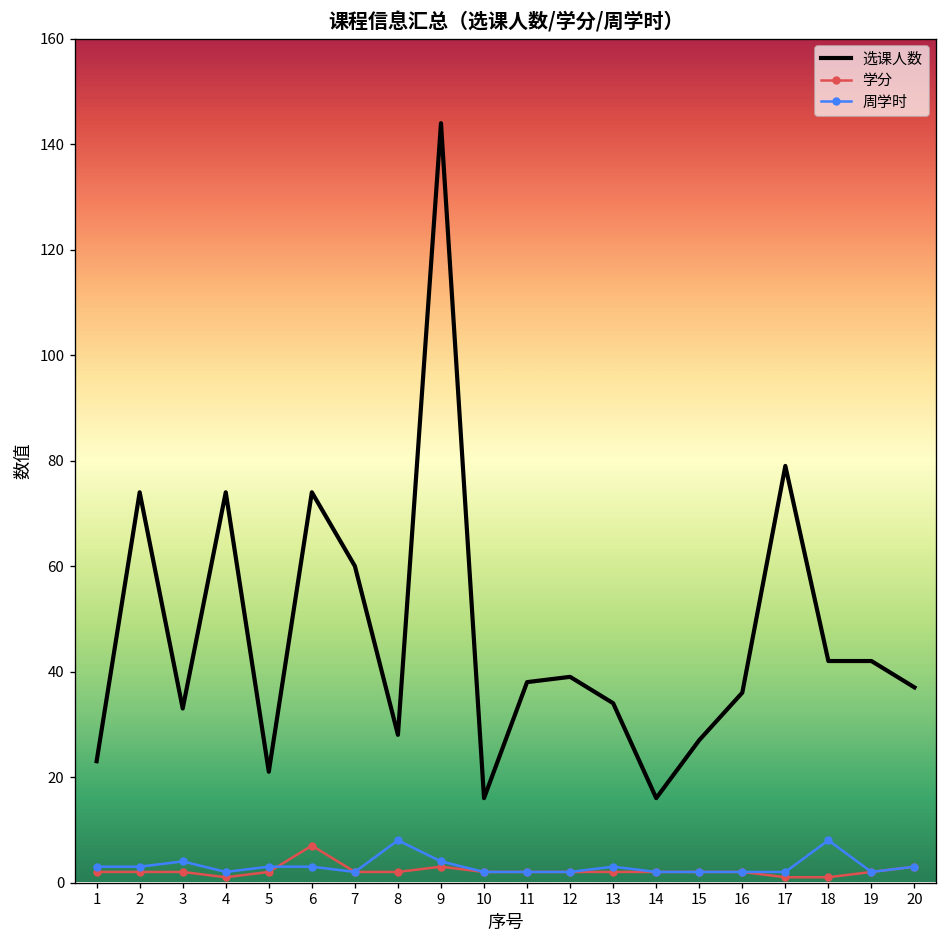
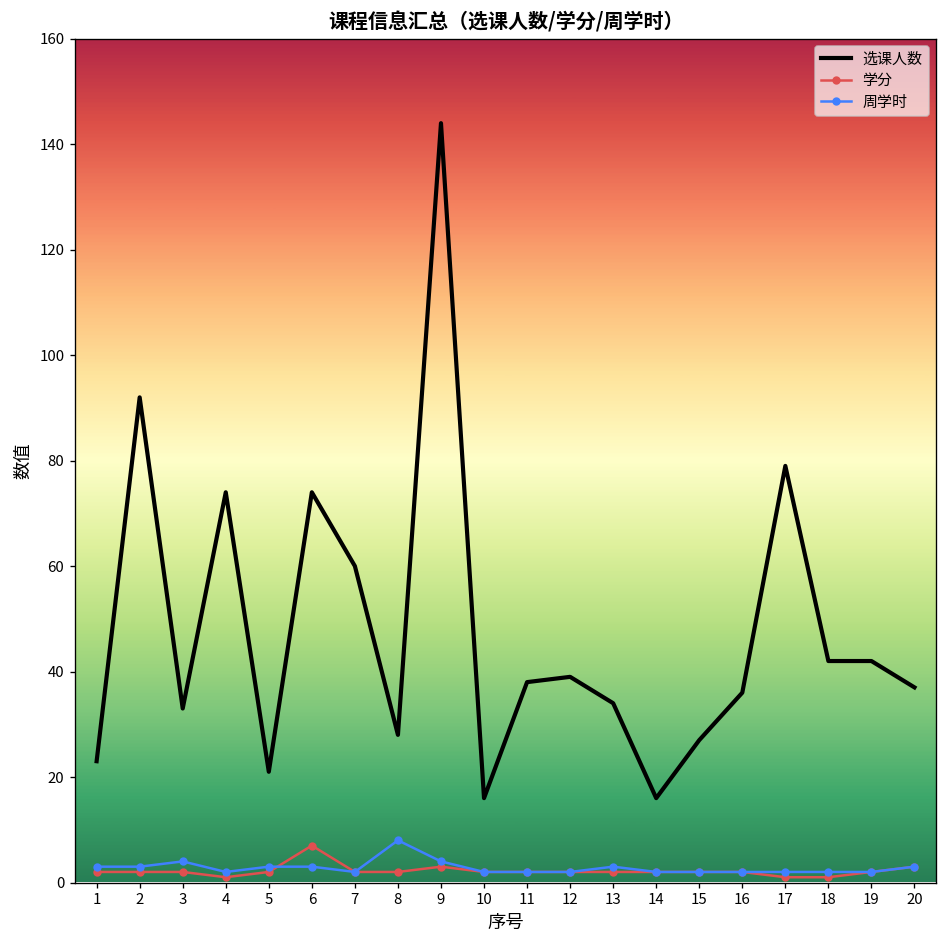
  {
    "选课人数": {
      "1": 23,
-     "2": 74,
+     "2": 92,
      "3": 33,
      "4": 74,
      "5": 21,
      "6": 74,
      "7": 60,
      "8": 28,
      "9": 144,
      "10": 16,
      "11": 38,
      "12": 39,
      "13": 34,
      "14": 16,
      "15": 27,
      "16": 36,
      "17": 79,
      "18": 42,
      "19": 42,
      "20": 37
    },
    "学分": {
      "1": 2,
      "2": 2,
      "3": 2,
      "4": 1,
      "5": 2,
      "6": 7,
      "8": 2,
      "9": 3,
      "13": 2,
      "17": 1,
      "18": 1
    },
    "周学时": {
      "1": 3,
      "2": 3,
      "3": 4,
      "4": 2,
      "5": 3,
      "6": 3,
      "8": 8,
      "9": 4,
      "13": 3,
      "17": 2,
-     "18": 8
+     "18": 2
    }
  }
